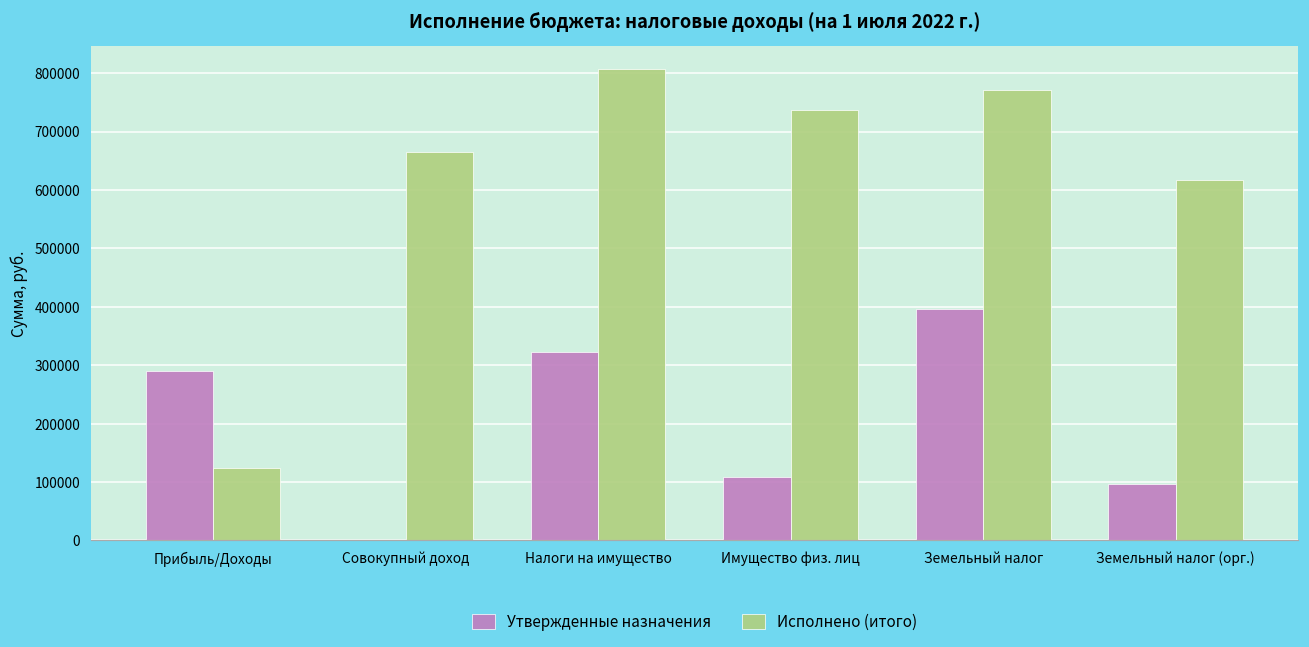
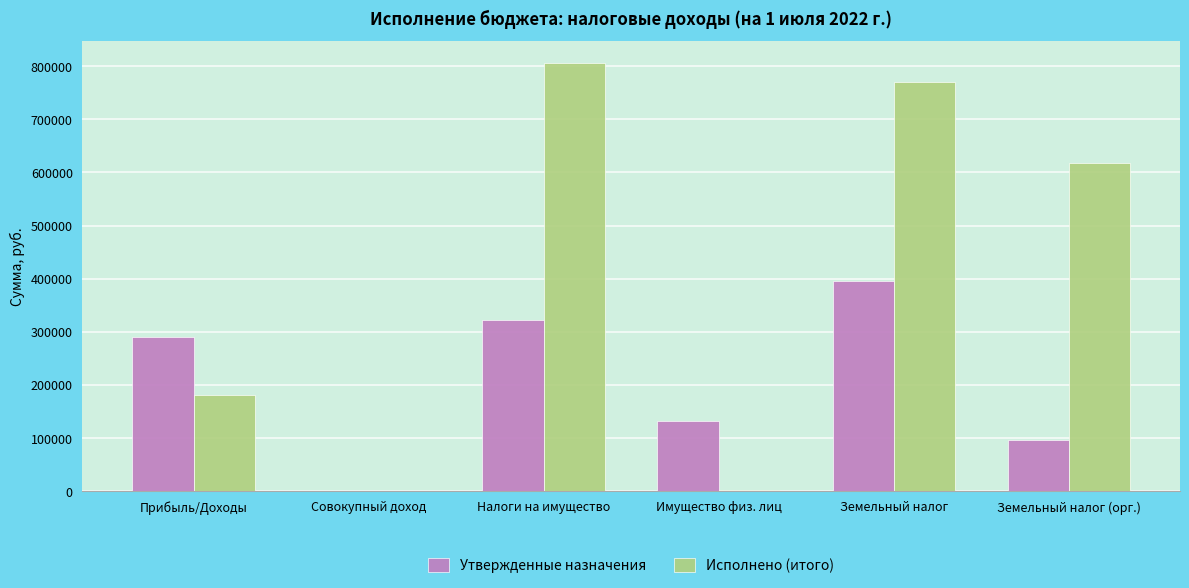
  {
    "Утвержденные назначения": {
      "Прибыль/Доходы": 290000,
      "Совокупный доход": 0,
      "Налоги на имущество": 320000,
-     "Имущество физ. лиц": 110000,
+     "Имущество физ. лиц": 130000,
      "Земельный налог": 400000,
      "Земельный налог (орг.)": 100000
    },
    "Исполнено (итого)": {
-     "Прибыль/Доходы": 120000,
-     "Совокупный доход": 660000,
+     "Прибыль/Доходы": 180000,
+     "Совокупный доход": 0,
      "Налоги на имущество": 810000,
-     "Имущество физ. лиц": 740000,
+     "Имущество физ. лиц": 0,
      "Земельный налог": 770000,
      "Земельный налог (орг.)": 620000
    }
  }
